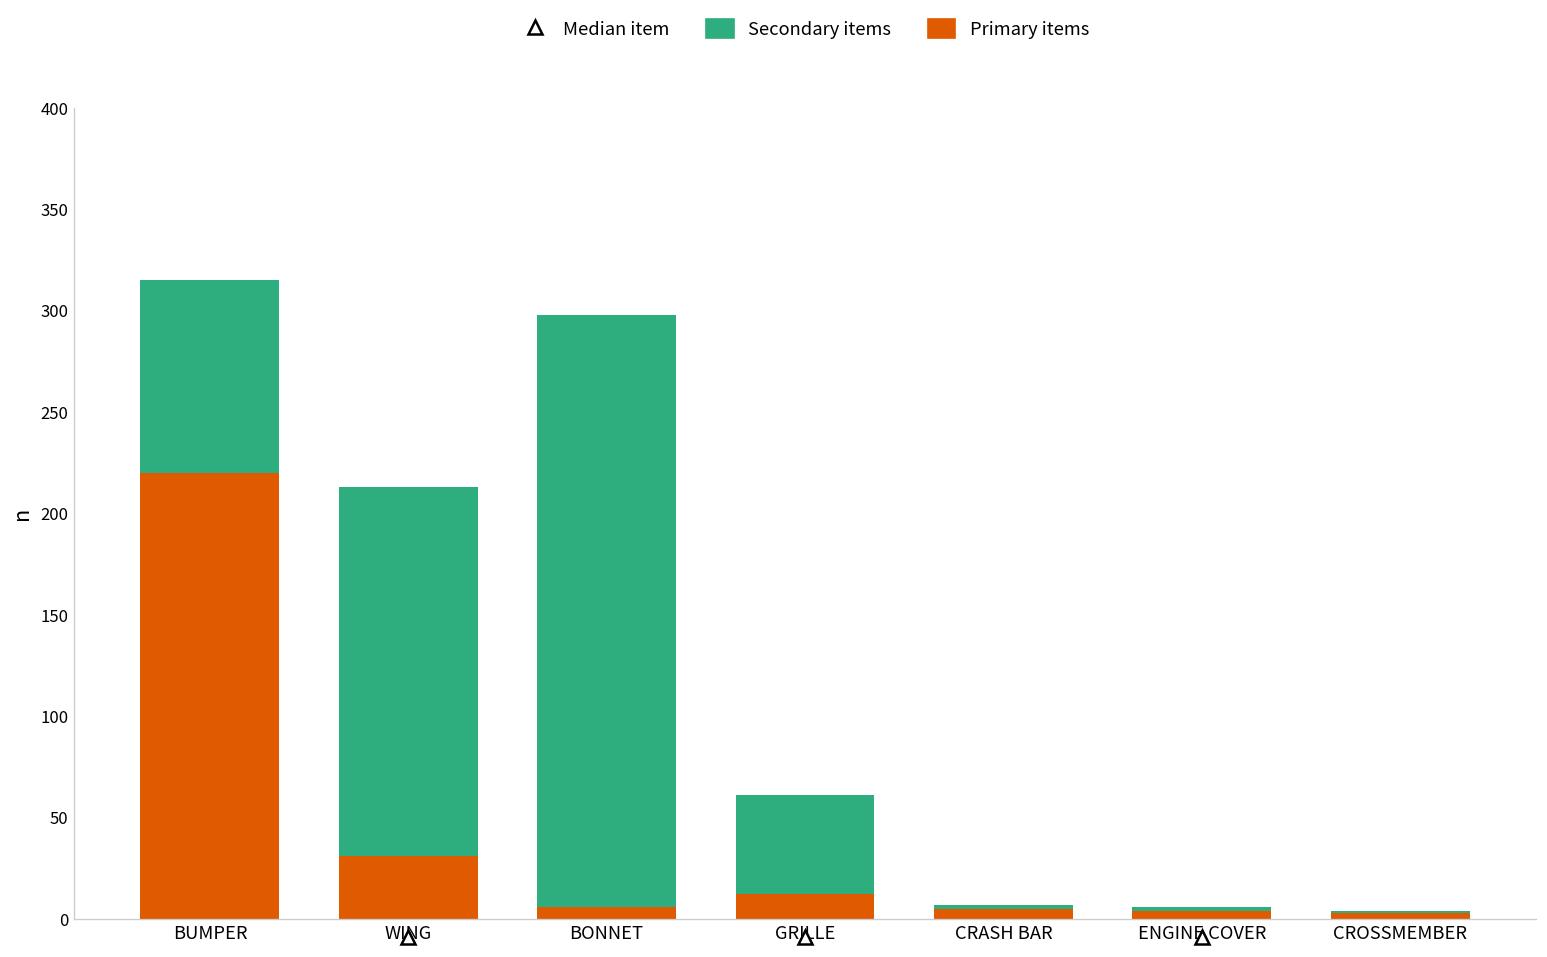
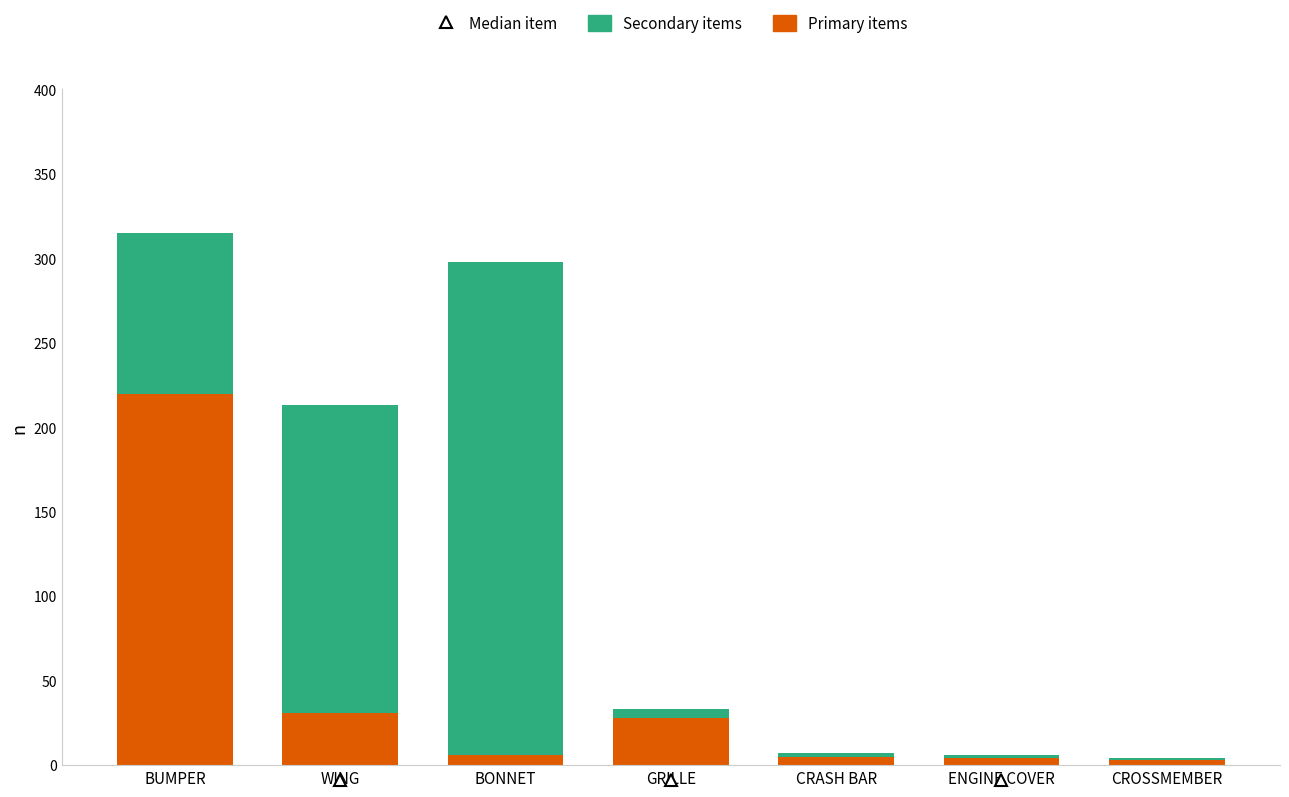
  {
    "Primary items": {
      "BUMPER": 220,
      "WING": 31,
      "BONNET": 6,
-     "GRILLE": 12,
+     "GRILLE": 28,
      "CRASH BAR": 5,
      "ENGINE COVER": 4,
      "CROSSMEMBER": 3
    },
    "Secondary items": {
      "BUMPER": 95,
      "WING": 182,
      "BONNET": 292,
-     "GRILLE": 49,
+     "GRILLE": 5,
      "CRASH BAR": 2,
      "ENGINE COVER": 2
    }
  }
